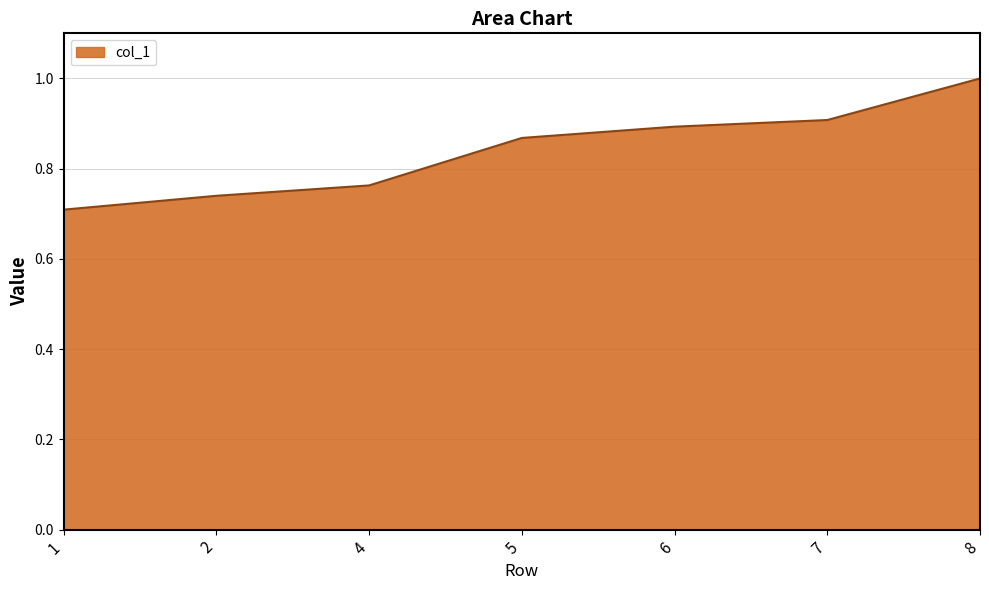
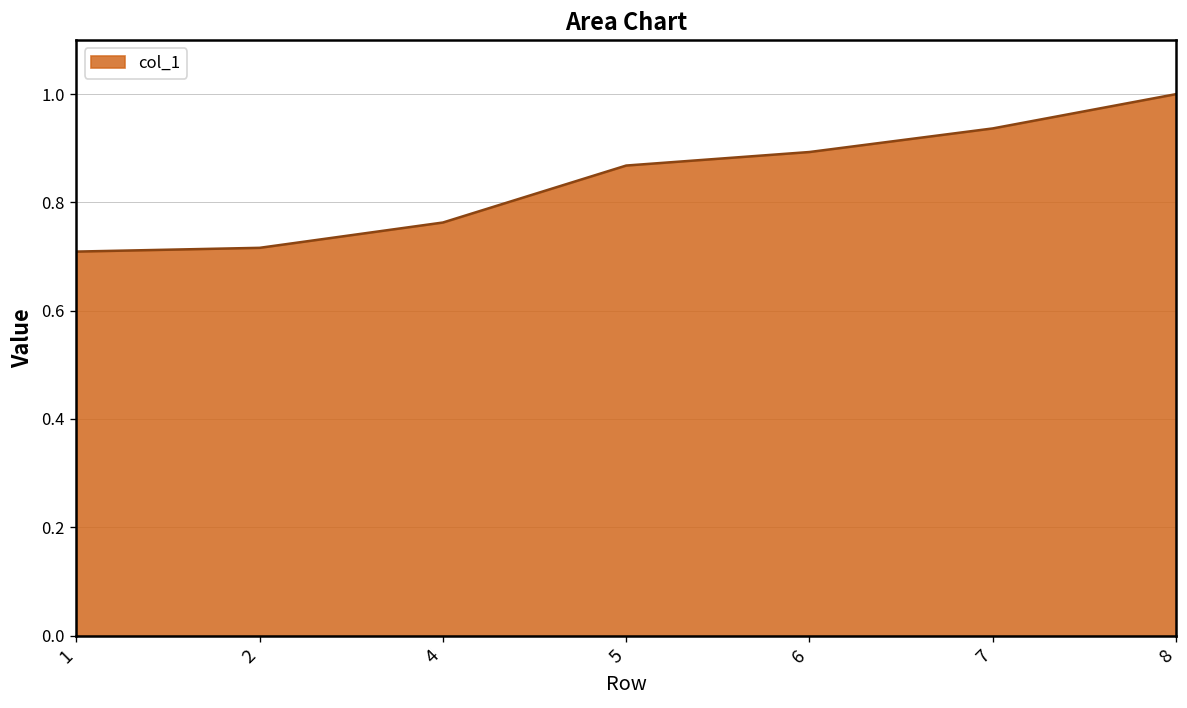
  {
    "1": 0.71,
-   "2": 0.74,
+   "2": 0.72,
    "4": 0.76,
    "5": 0.87,
    "6": 0.89,
-   "7": 0.91,
+   "7": 0.94,
    "8": 1.00
  }
